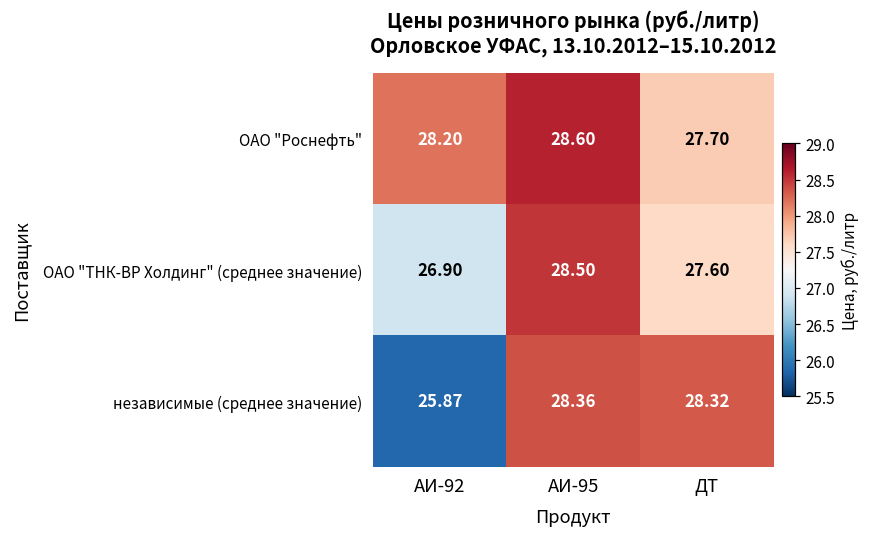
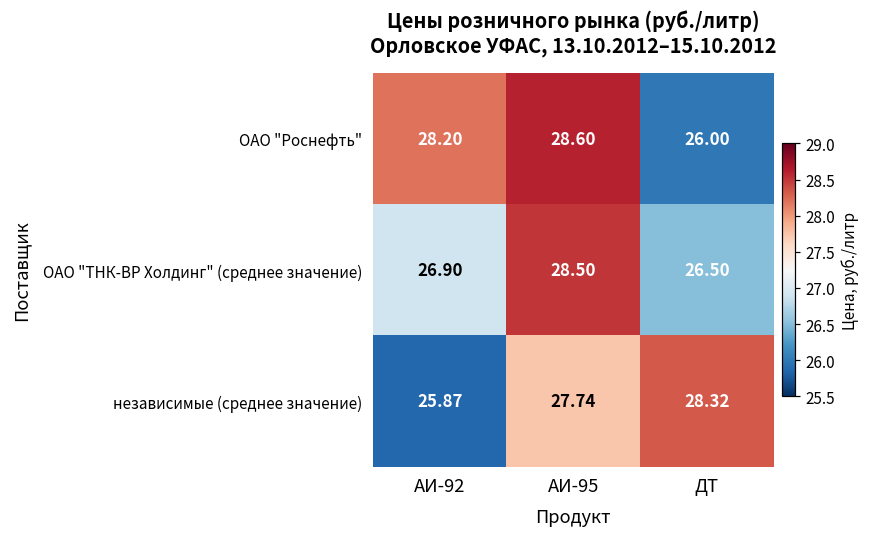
  {
    "ОАО \"Роснефть\"": {
      "АИ-92": 28.20,
      "АИ-95": 28.60,
-     "ДТ": 27.70
+     "ДТ": 26.00
    },
    "ОАО \"ТНК-ВР Холдинг\" (среднее значение)": {
      "АИ-92": 26.90,
      "АИ-95": 28.50,
-     "ДТ": 27.60
+     "ДТ": 26.50
    },
    "независимые (среднее значение)": {
      "АИ-92": 25.87,
-     "АИ-95": 28.36,
+     "АИ-95": 27.74,
      "ДТ": 28.32
    }
  }
